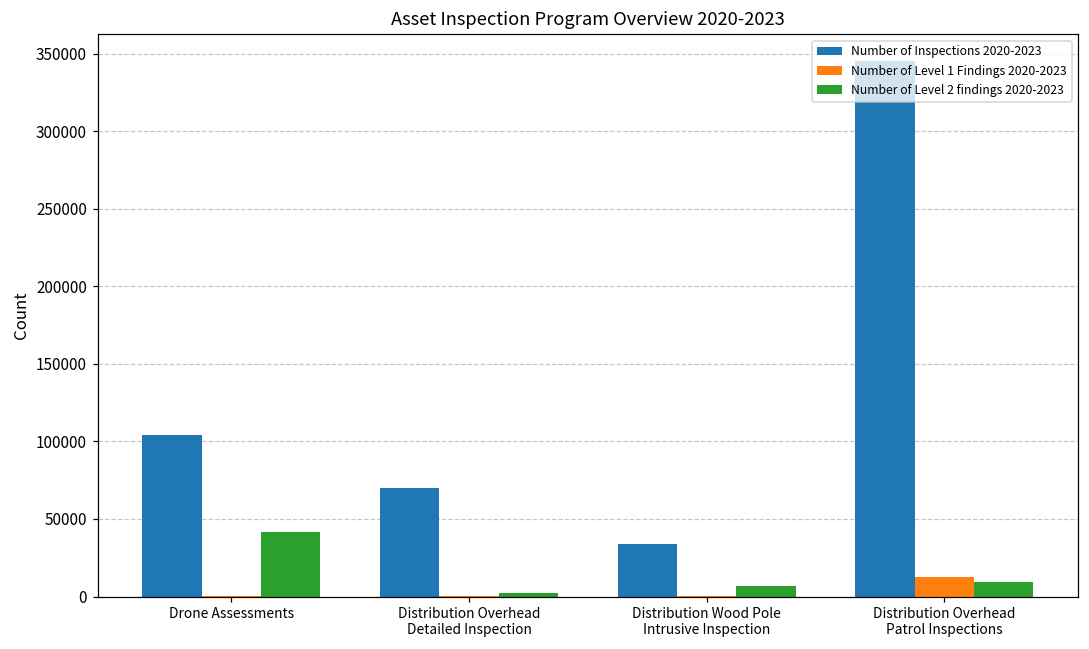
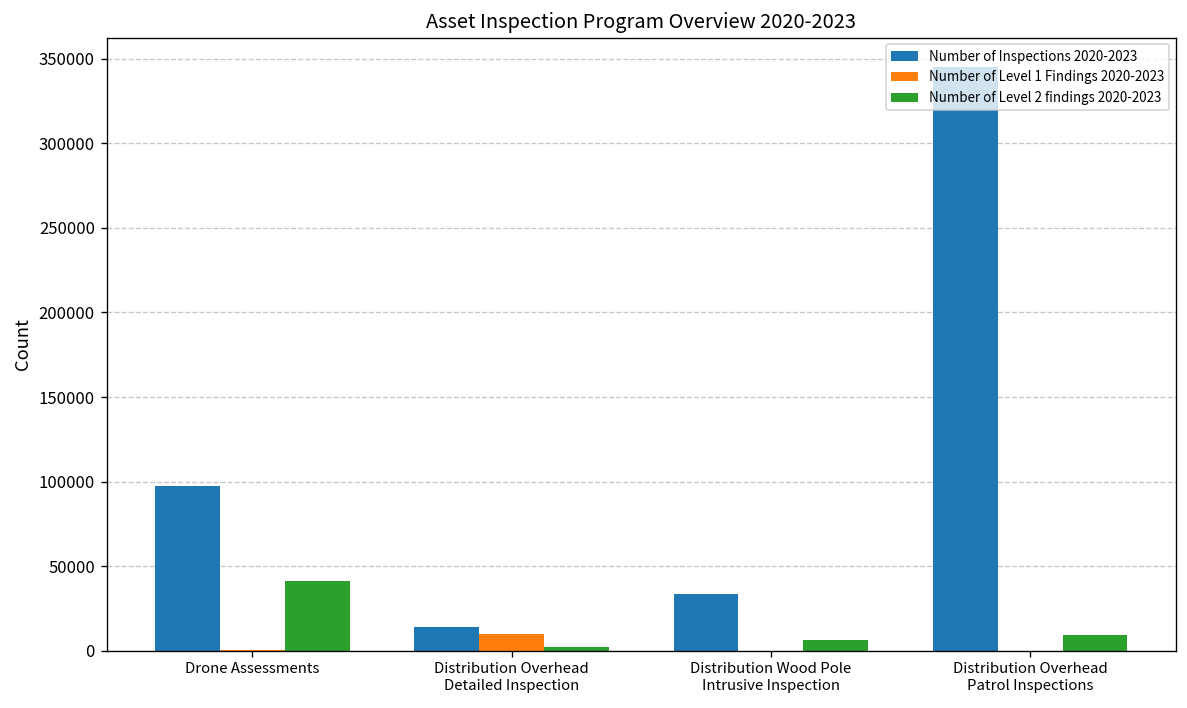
  {
    "Number of Inspections 2020-2023": {
-     "Drone Assessments": 104000,
-     "Distribution Overhead Detailed Inspection": 70000,
+     "Drone Assessments": 97000,
+     "Distribution Overhead Detailed Inspection": 14000,
      "Distribution Wood Pole Intrusive Inspection": 34000
    },
    "Number of Level 1 Findings 2020-2023": {
-     "Distribution Overhead Detailed Inspection": 0,
-     "Distribution Overhead Patrol Inspections": 13000
+     "Distribution Overhead Detailed Inspection": 10000,
+     "Distribution Overhead Patrol Inspections": 0
    },
    "Number of Level 2 findings 2020-2023": {
      "Drone Assessments": 41000,
      "Distribution Overhead Detailed Inspection": 2000,
      "Distribution Wood Pole Intrusive Inspection": 7000,
      "Distribution Overhead Patrol Inspections": 9000
    }
  }
